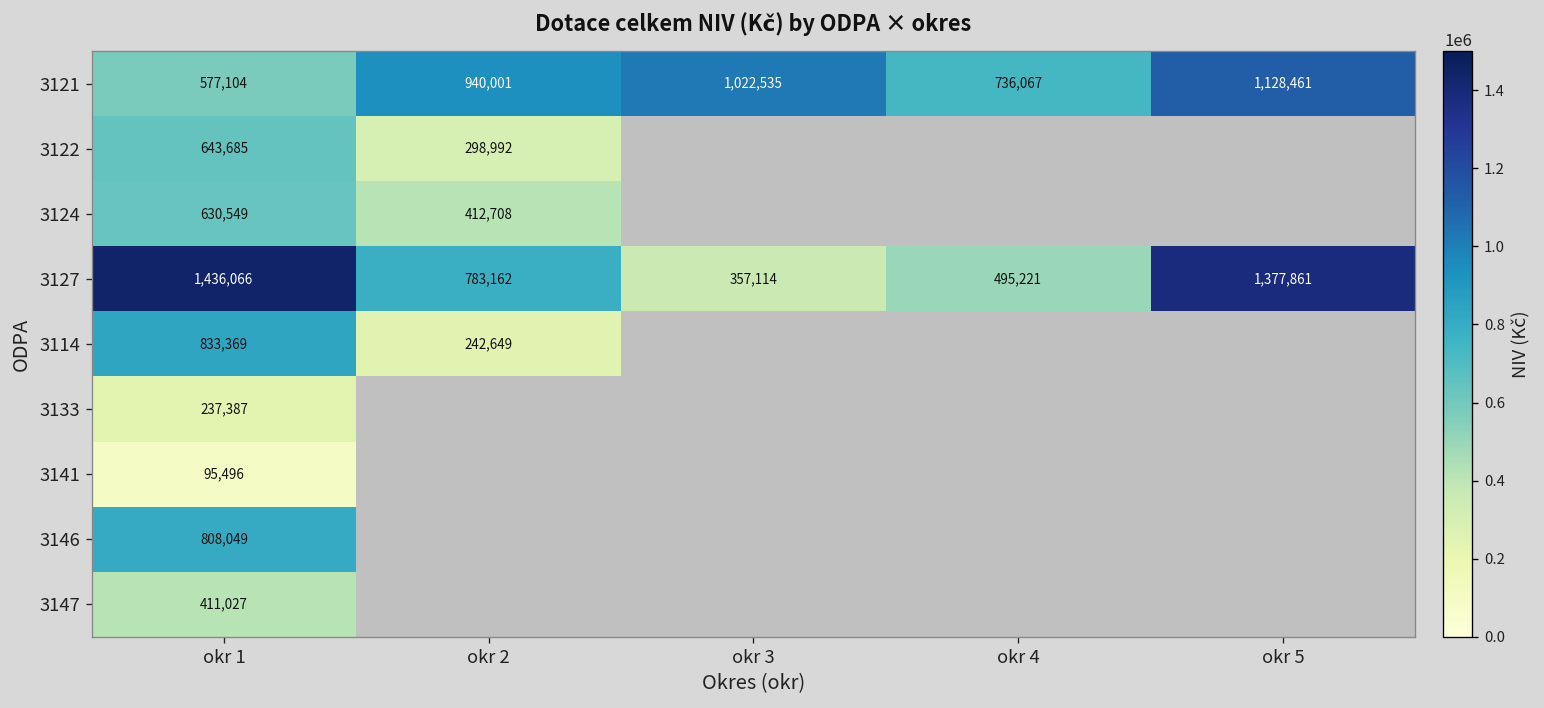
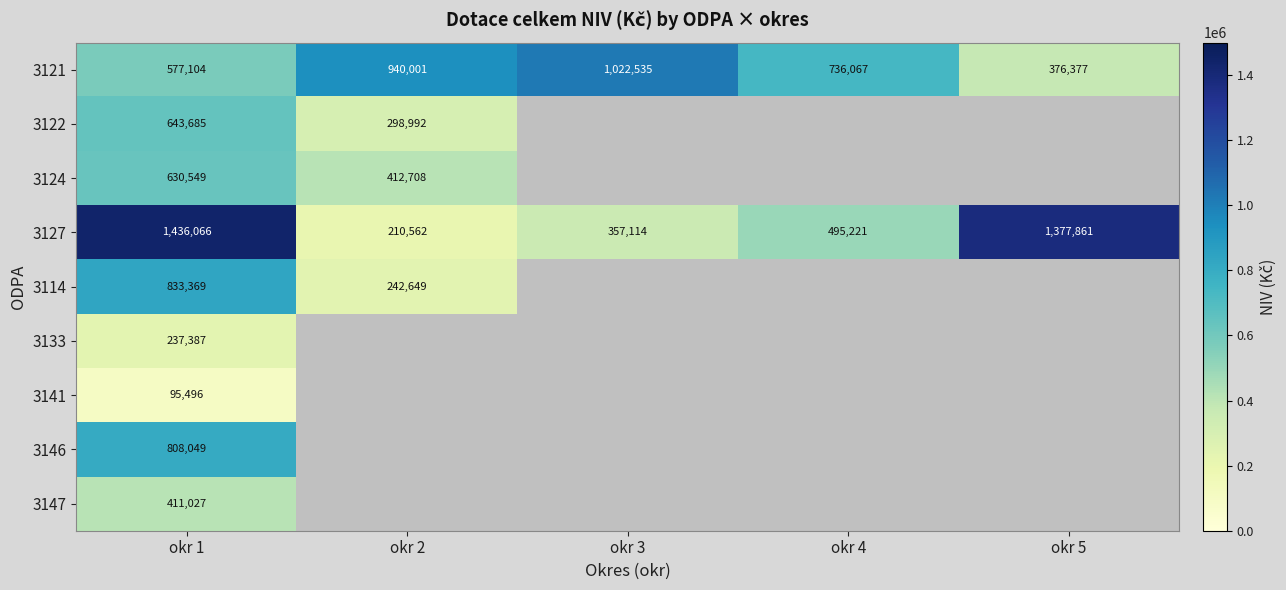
  {
    "3121": {
      "okr 1": "577,104",
      "okr 2": "940,001",
      "okr 3": "1,022,535",
      "okr 4": "736,067",
-     "okr 5": "1,128,461"
+     "okr 5": "376,377"
    },
    "3122": {
      "okr 1": "643,685",
      "okr 2": "298,992"
    },
    "3124": {
      "okr 1": "630,549",
      "okr 2": "412,708"
    },
    "3127": {
      "okr 1": "1,436,066",
-     "okr 2": "783,162",
+     "okr 2": "210,562",
      "okr 3": "357,114",
      "okr 4": "495,221",
      "okr 5": "1,377,861"
    },
    "3114": {
      "okr 1": "833,369",
      "okr 2": "242,649"
    },
    "3133": {
      "okr 1": "237,387"
    },
    "3141": {
      "okr 1": "95,496"
    },
    "3146": {
      "okr 1": "808,049"
    },
    "3147": {
      "okr 1": "411,027"
    }
  }
